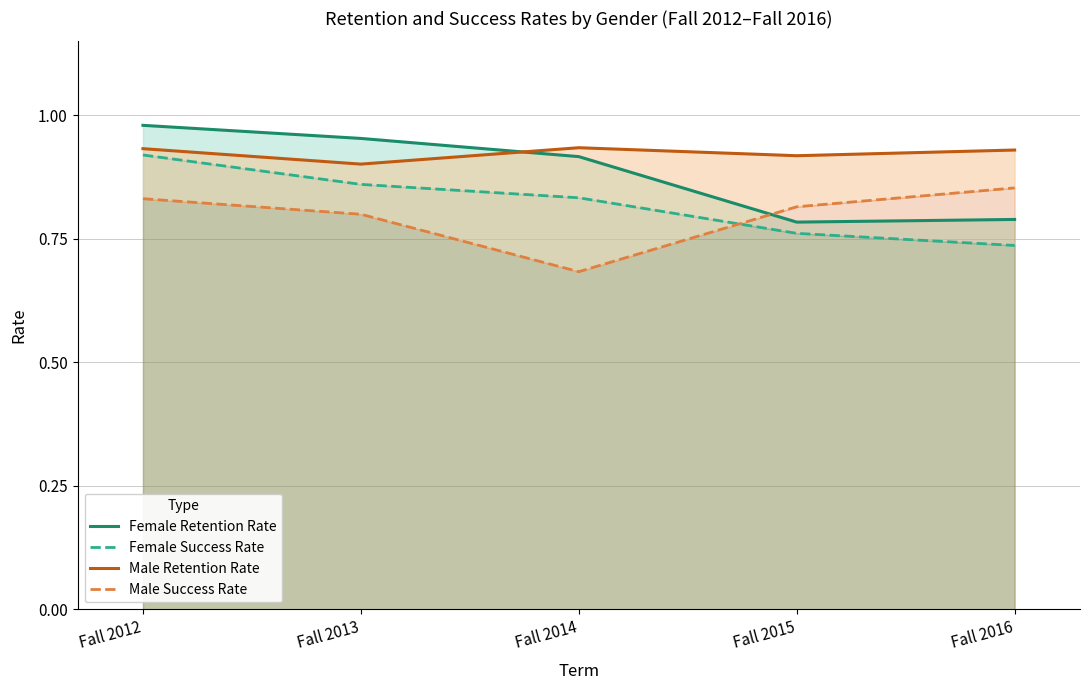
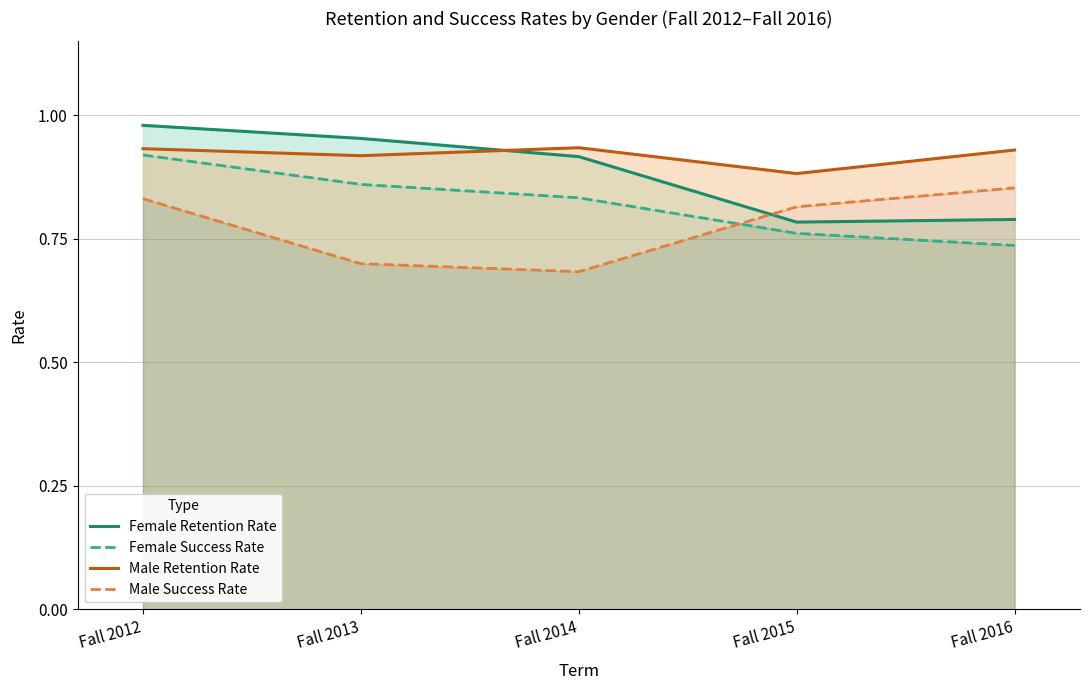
  {
    "Male Retention Rate": {
      "Fall 2012": 0.93,
-     "Fall 2013": 0.90,
+     "Fall 2013": 0.92,
      "Fall 2014": 0.93,
-     "Fall 2015": 0.92,
+     "Fall 2015": 0.88,
      "Fall 2016": 0.93
    },
    "Male Success Rate": {
      "Fall 2012": 0.83,
-     "Fall 2013": 0.8,
+     "Fall 2013": 0.7,
      "Fall 2014": 0.68,
      "Fall 2015": 0.82,
      "Fall 2016": 0.85
    }
  }
